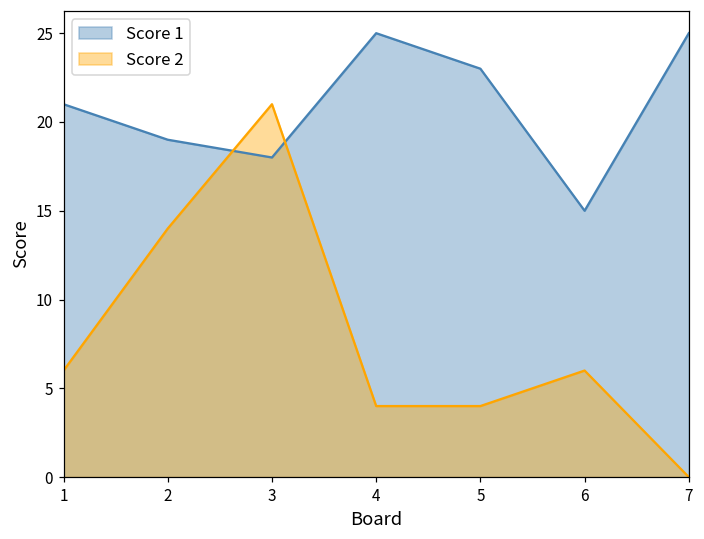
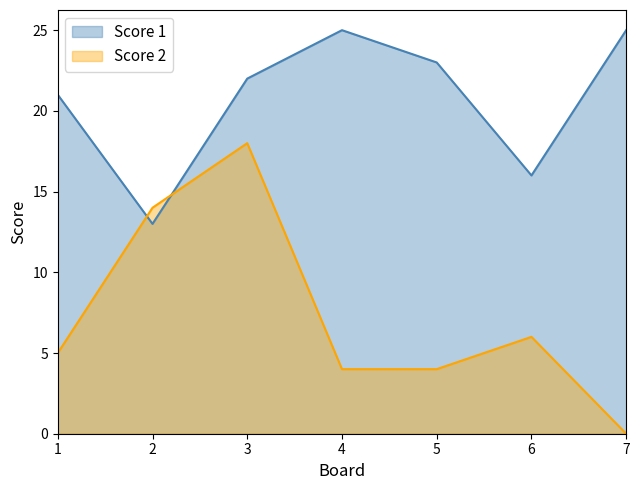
  {
    "Score 1": {
      "1": 21,
-     "2": 19,
-     "3": 18,
+     "2": 13,
+     "3": 22,
      "4": 25,
      "5": 23,
-     "6": 15,
+     "6": 16,
      "7": 25
    },
    "Score 2": {
-     "1": 6,
+     "1": 5,
      "2": 14,
-     "3": 21,
+     "3": 18,
      "4": 4,
      "5": 4,
      "6": 6,
      "7": 0
    }
  }
